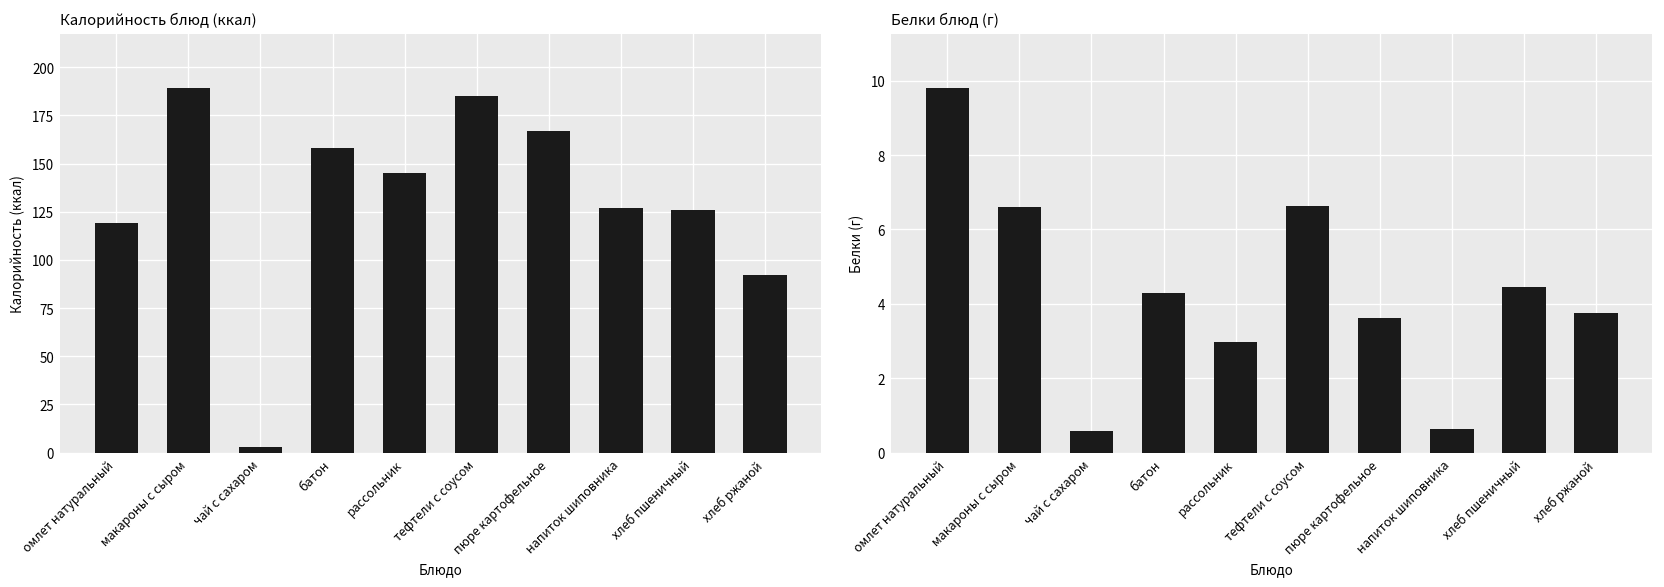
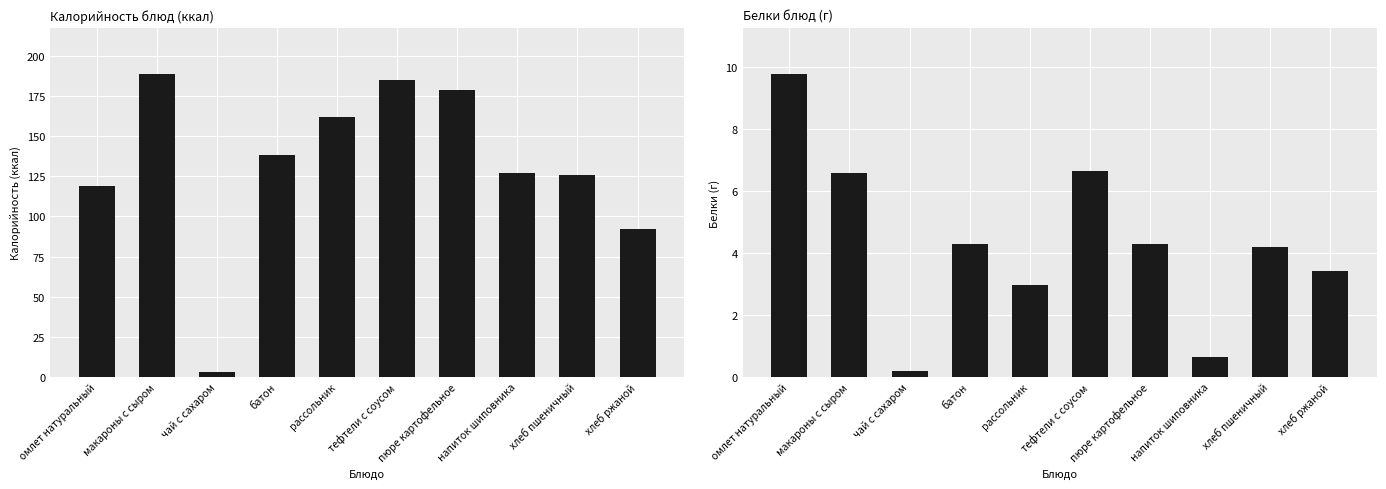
  {
    "Калорийность блюд (ккал)": {
      "омлет натуральный": 119,
      "макароны с сыром": 189,
      "чай с сахаром": 3,
-     "батон": 158,
-     "рассольник": 145,
+     "батон": 138,
+     "рассольник": 162,
      "тефтели с соусом": 185,
-     "пюре картофельное": 167,
+     "пюре картофельное": 179,
      "напиток шиповника": 127,
      "хлеб пшеничный": 126,
      "хлеб ржаной": 92
    },
    "Белки блюд (г)": {
      "омлет натуральный": 9.8,
      "макароны с сыром": 6.6,
-     "чай с сахаром": 0.6,
+     "чай с сахаром": 0.2,
      "батон": 4.3,
      "рассольник": 3.0,
      "тефтели с соусом": 6.6,
-     "пюре картофельное": 3.6,
+     "пюре картофельное": 4.3,
      "напиток шиповника": 0.6,
-     "хлеб пшеничный": 4.4,
-     "хлеб ржаной": 3.8
+     "хлеб пшеничный": 4.2,
+     "хлеб ржаной": 3.4
    }
  }
